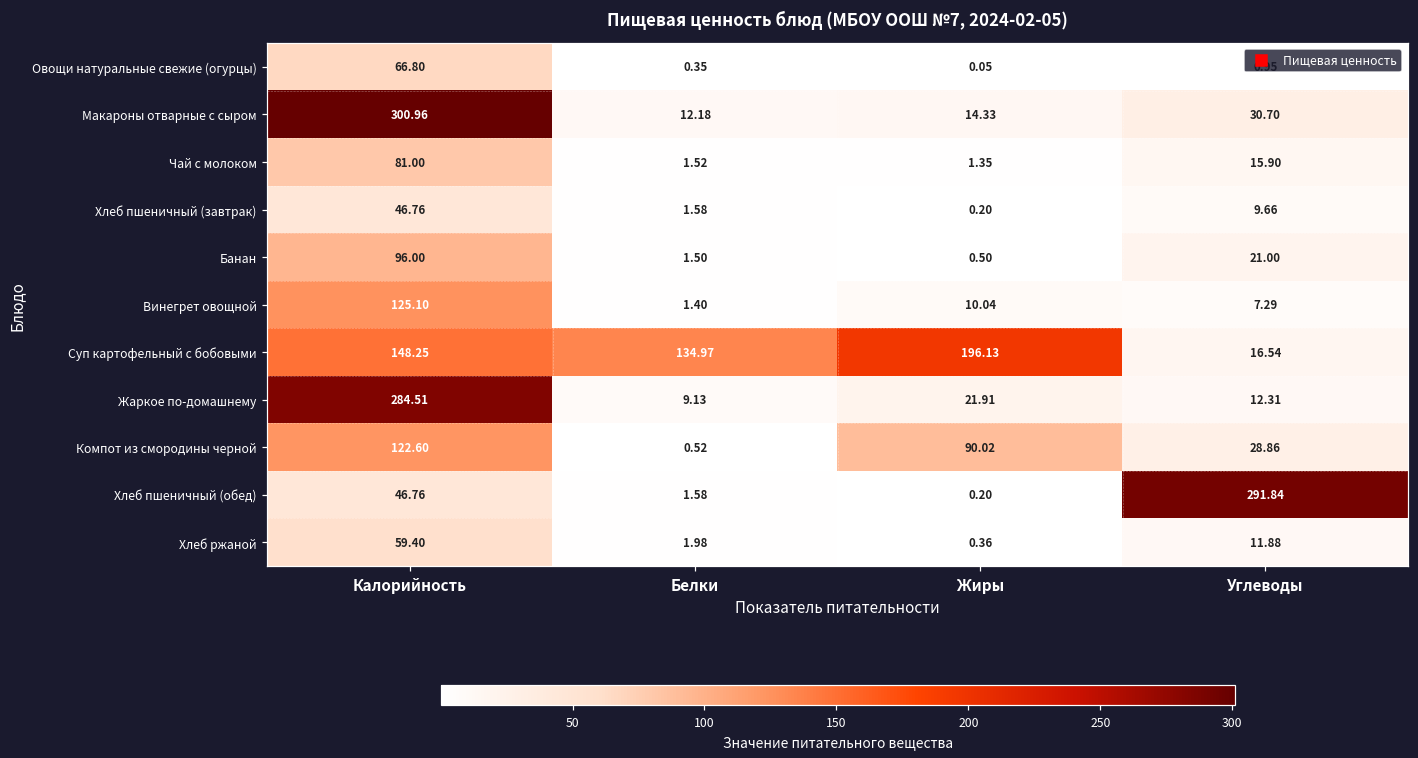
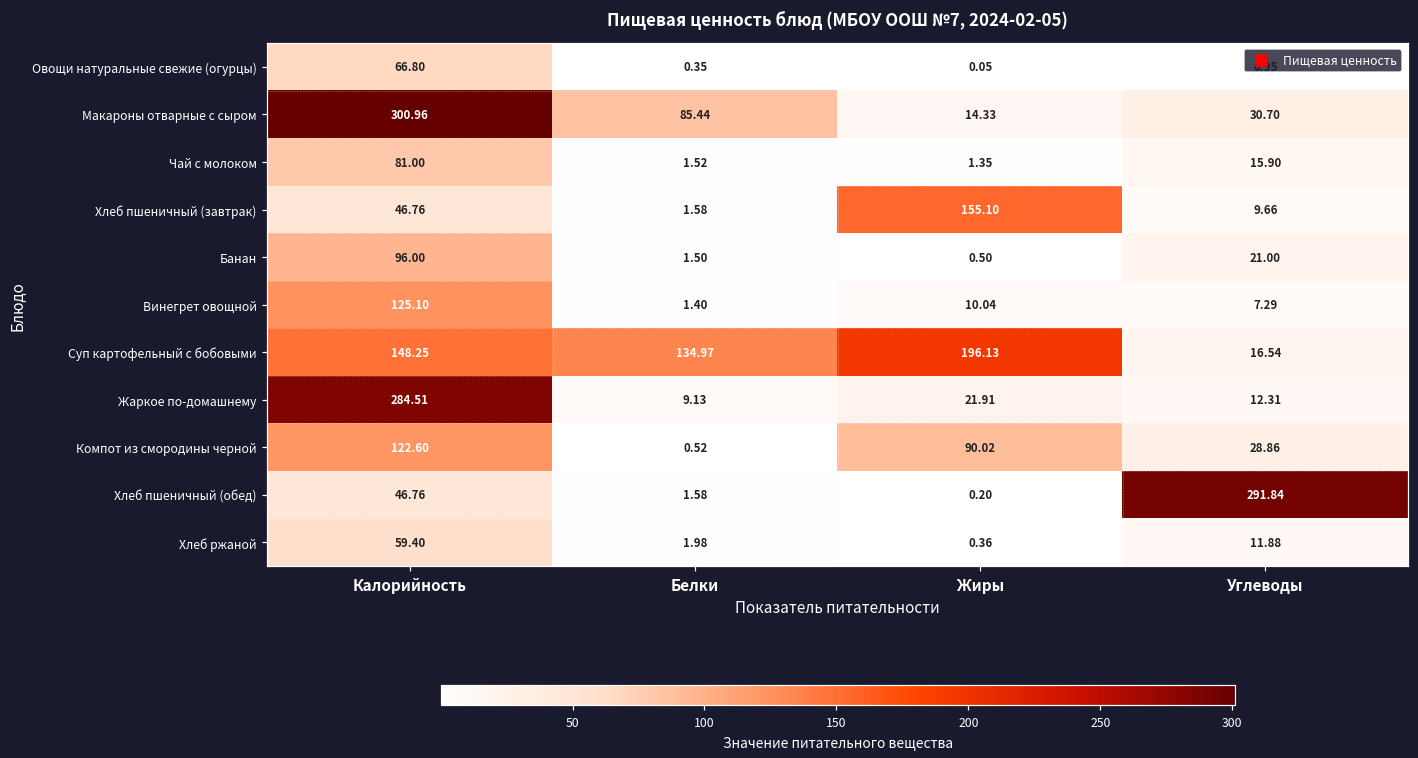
  {
    "Овощи натуральные свежие (огурцы)": {
      "Калорийность": 66.80,
      "Белки": 0.35,
      "Жиры": 0.05
    },
    "Макароны отварные с сыром": {
      "Калорийность": 300.96,
-     "Белки": 12.18,
+     "Белки": 85.44,
      "Жиры": 14.33,
      "Углеводы": 30.70
    },
    "Чай с молоком": {
      "Калорийность": 81.00,
      "Белки": 1.52,
      "Жиры": 1.35,
      "Углеводы": 15.90
    },
    "Хлеб пшеничный (завтрак)": {
      "Калорийность": 46.76,
      "Белки": 1.58,
-     "Жиры": 0.20,
+     "Жиры": 155.10,
      "Углеводы": 9.66
    },
    "Банан": {
      "Калорийность": 96.00,
      "Белки": 1.50,
      "Жиры": 0.50,
      "Углеводы": 21.00
    },
    "Винегрет овощной": {
      "Калорийность": 125.10,
      "Белки": 1.40,
      "Жиры": 10.04,
      "Углеводы": 7.29
    },
    "Суп картофельный с бобовыми": {
      "Калорийность": 148.25,
      "Белки": 134.97,
      "Жиры": 196.13,
      "Углеводы": 16.54
    },
    "Жаркое по-домашнему": {
      "Калорийность": 284.51,
      "Белки": 9.13,
      "Жиры": 21.91,
      "Углеводы": 12.31
    },
    "Компот из смородины черной": {
      "Калорийность": 122.60,
      "Белки": 0.52,
      "Жиры": 90.02,
      "Углеводы": 28.86
    },
    "Хлеб пшеничный (обед)": {
      "Калорийность": 46.76,
      "Белки": 1.58,
      "Жиры": 0.20,
      "Углеводы": 291.84
    },
    "Хлеб ржаной": {
      "Калорийность": 59.40,
      "Белки": 1.98,
      "Жиры": 0.36,
      "Углеводы": 11.88
    }
  }
